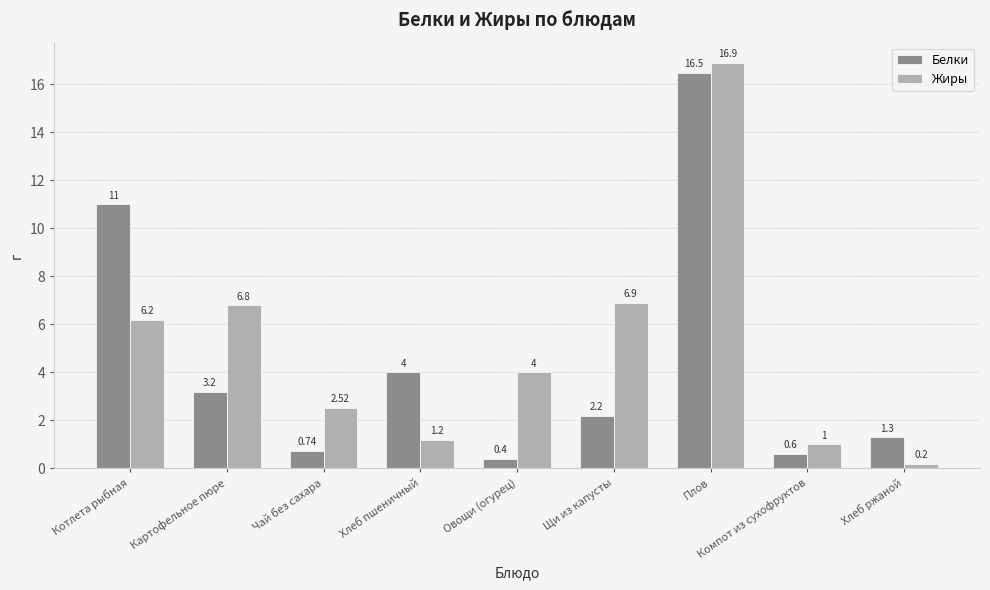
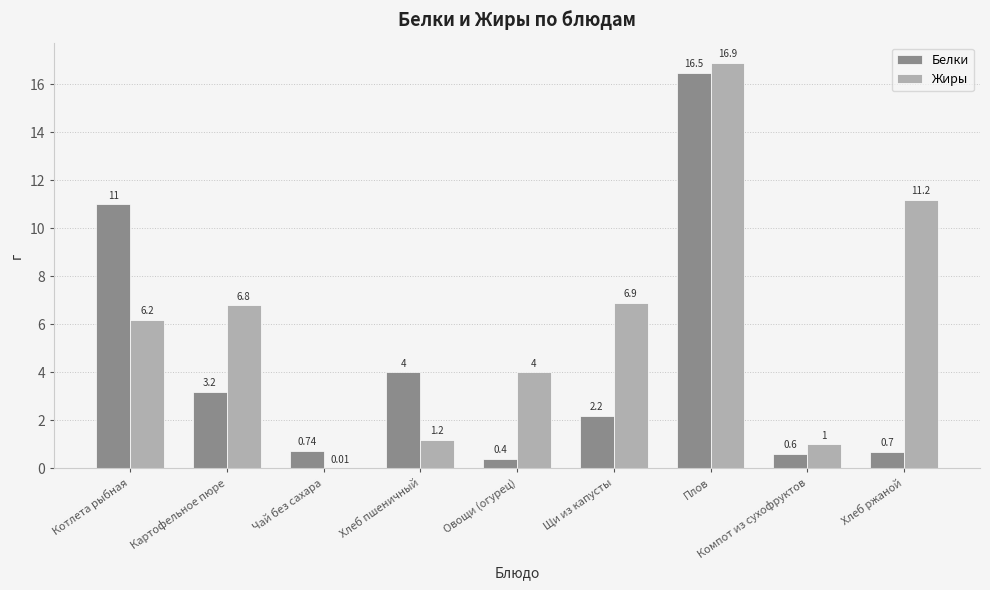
  {
    "Белки": {
      "Котлета рыбная": 11,
      "Картофельное пюре": 3.2,
      "Чай без сахара": 0.74,
      "Хлеб пшеничный": 4,
      "Овощи (огурец)": 0.4,
      "Щи из капусты": 2.2,
      "Плов": 16.5,
      "Компот из сухофруктов": 0.6,
-     "Хлеб ржаной": 1.3
+     "Хлеб ржаной": 0.7
    },
    "Жиры": {
      "Котлета рыбная": 6.2,
      "Картофельное пюре": 6.8,
-     "Чай без сахара": 2.52,
+     "Чай без сахара": 0.01,
      "Хлеб пшеничный": 1.2,
      "Овощи (огурец)": 4,
      "Щи из капусты": 6.9,
      "Плов": 16.9,
      "Компот из сухофруктов": 1,
-     "Хлеб ржаной": 0.2
+     "Хлеб ржаной": 11.2
    }
  }
